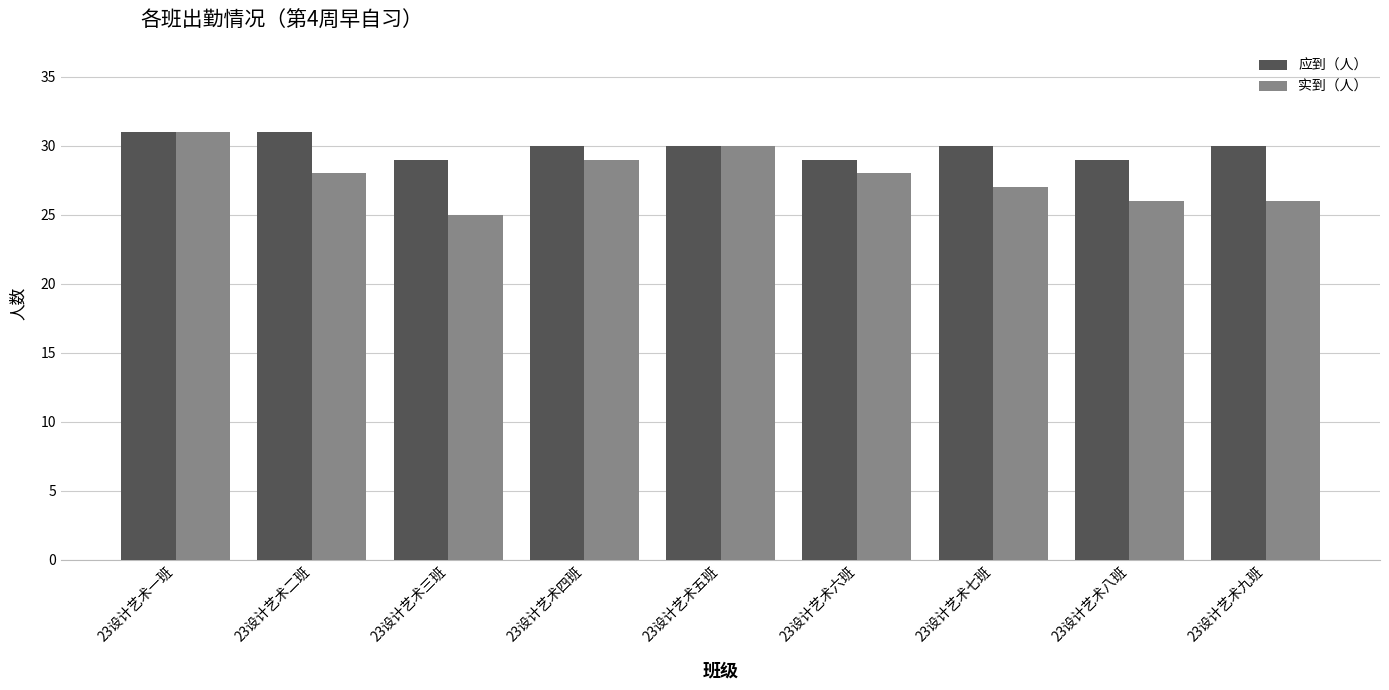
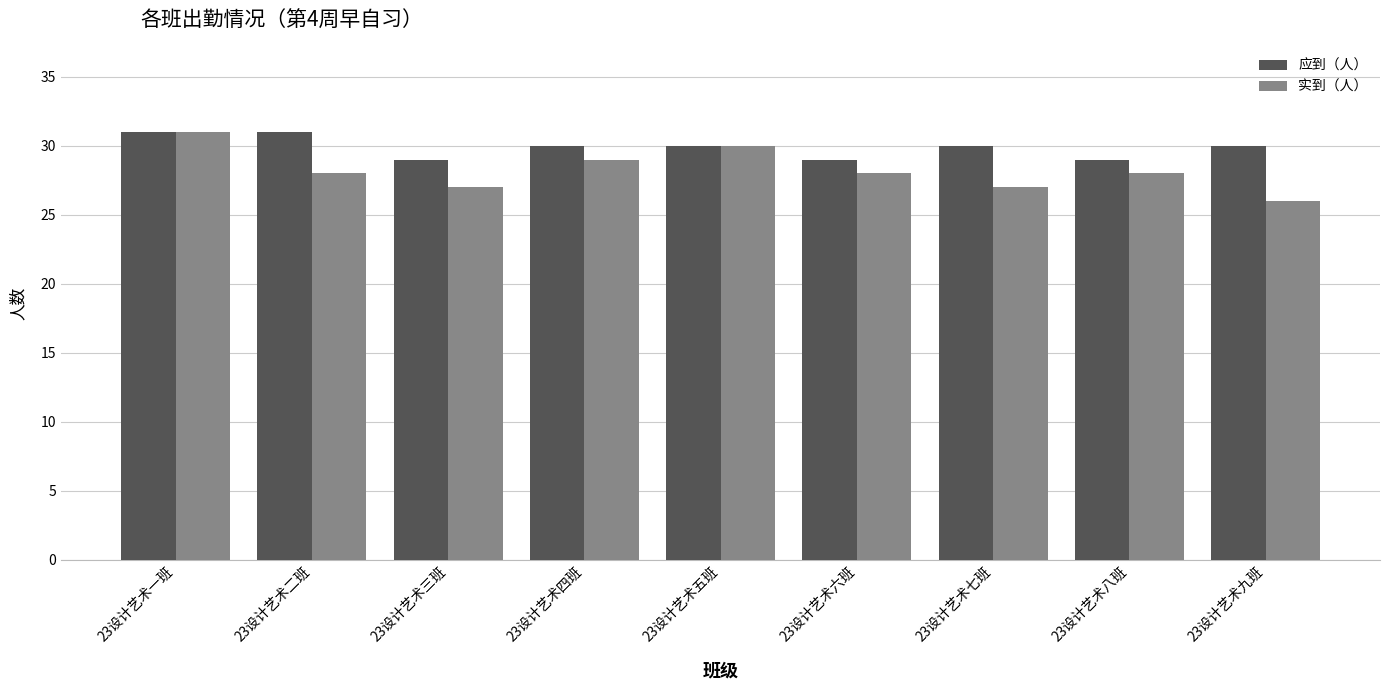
  {
    "应到（人）": {
      "23设计艺术一班": 31,
      "23设计艺术二班": 31,
      "23设计艺术三班": 29,
      "23设计艺术四班": 30,
      "23设计艺术五班": 30,
      "23设计艺术六班": 29,
      "23设计艺术七班": 30,
      "23设计艺术八班": 29,
      "23设计艺术九班": 30
    },
    "实到（人）": {
      "23设计艺术一班": 31,
      "23设计艺术二班": 28,
-     "23设计艺术三班": 25,
+     "23设计艺术三班": 27,
      "23设计艺术四班": 29,
      "23设计艺术五班": 30,
      "23设计艺术六班": 28,
      "23设计艺术七班": 27,
-     "23设计艺术八班": 26,
+     "23设计艺术八班": 28,
      "23设计艺术九班": 26
    }
  }
